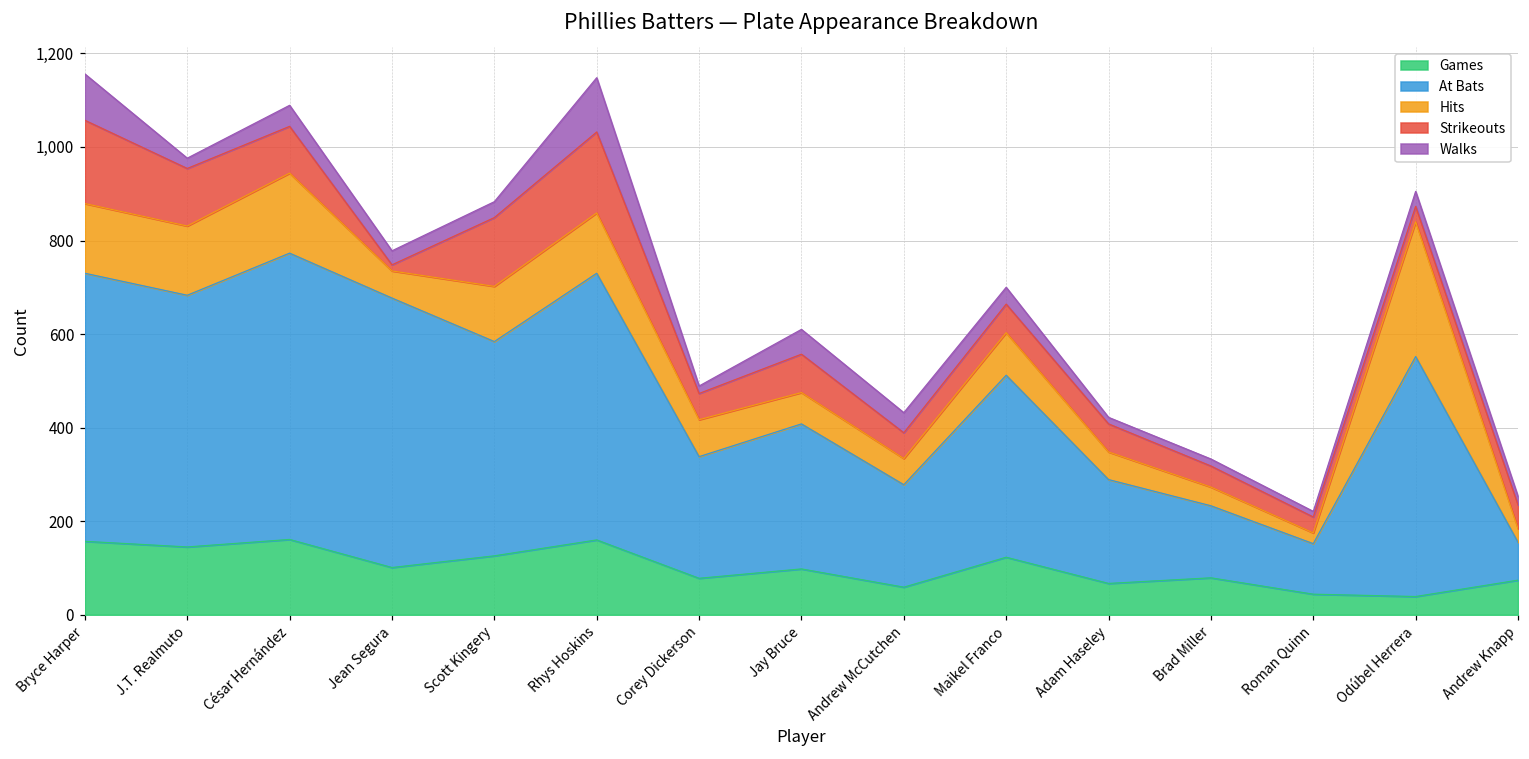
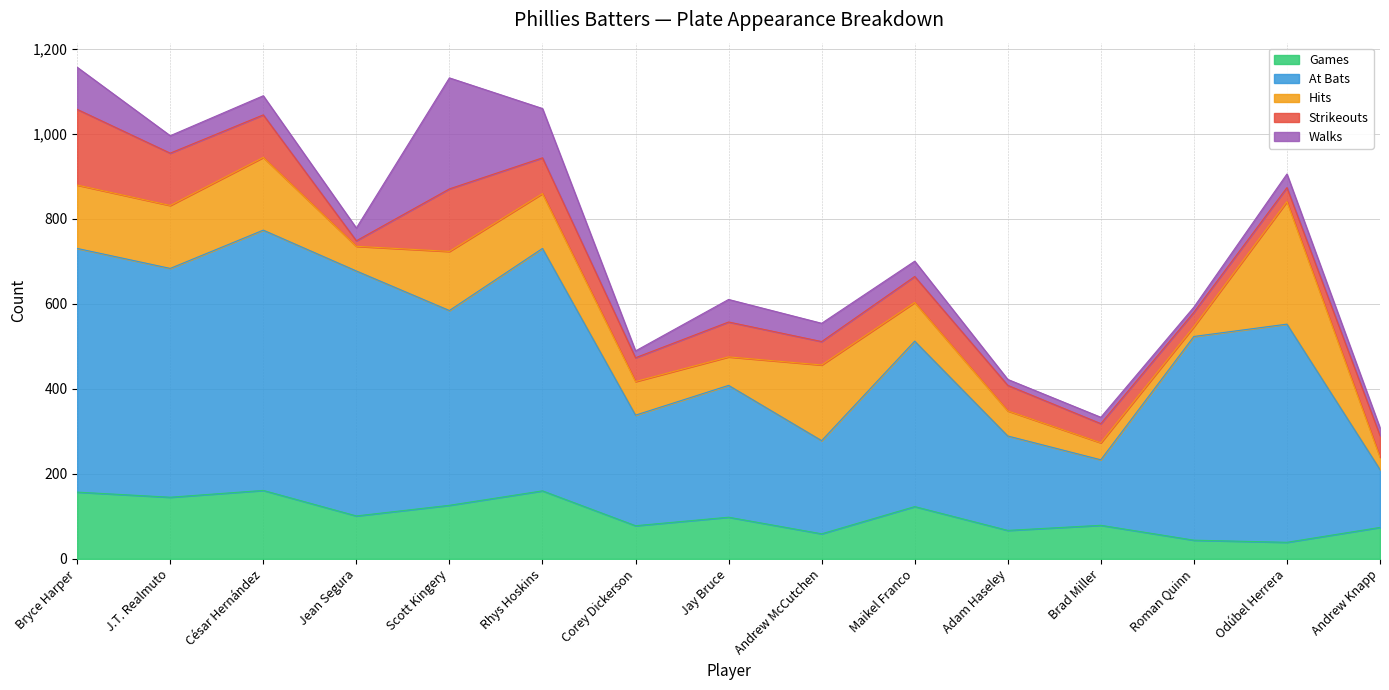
  {
    "Games": {
      "Bryce Harper": 160,
      "J.T. Realmuto": 150,
      "César Hernández": 160,
      "Jean Segura": 100,
      "Scott Kingery": 130,
      "Rhys Hoskins": 160,
      "Corey Dickerson": 80,
      "Jay Bruce": 100,
      "Andrew McCutchen": 60,
      "Maikel Franco": 120,
      "Adam Haseley": 70,
      "Brad Miller": 80,
      "Roman Quinn": 40,
      "Odúbel Herrera": 40,
      "Andrew Knapp": 70
    },
    "At Bats": {
      "Bryce Harper": 570,
      "J.T. Realmuto": 540,
      "César Hernández": 610,
      "Jean Segura": 580,
      "Scott Kingery": 460,
      "Rhys Hoskins": 570,
      "Corey Dickerson": 260,
      "Jay Bruce": 310,
      "Andrew McCutchen": 220,
      "Maikel Franco": 390,
      "Adam Haseley": 220,
      "Brad Miller": 150,
-     "Roman Quinn": 110,
+     "Roman Quinn": 480,
      "Odúbel Herrera": 510,
-     "Andrew Knapp": 80
+     "Andrew Knapp": 140
    },
    "Hits": {
      "Bryce Harper": 150,
      "J.T. Realmuto": 150,
      "César Hernández": 170,
      "Jean Segura": 60,
-     "Scott Kingery": 120,
+     "Scott Kingery": 140,
      "Rhys Hoskins": 130,
      "Corey Dickerson": 80,
      "Jay Bruce": 70,
-     "Andrew McCutchen": 60,
+     "Andrew McCutchen": 180,
      "Maikel Franco": 90,
      "Adam Haseley": 60,
      "Brad Miller": 40,
      "Roman Quinn": 20,
      "Odúbel Herrera": 290,
      "Andrew Knapp": 30
    },
    "Strikeouts": {
      "Bryce Harper": 180,
      "J.T. Realmuto": 120,
      "César Hernández": 100,
      "Jean Segura": 10,
      "Scott Kingery": 150,
-     "Rhys Hoskins": 170,
+     "Rhys Hoskins": 80,
      "Corey Dickerson": 60,
      "Jay Bruce": 80,
      "Andrew McCutchen": 60,
      "Maikel Franco": 60,
      "Adam Haseley": 60,
      "Brad Miller": 50,
      "Roman Quinn": 30,
      "Odúbel Herrera": 30,
      "Andrew Knapp": 50
    },
    "Walks": {
      "Bryce Harper": 100,
-     "J.T. Realmuto": 20,
+     "J.T. Realmuto": 40,
      "César Hernández": 50,
      "Jean Segura": 30,
-     "Scott Kingery": 30,
+     "Scott Kingery": 260,
      "Rhys Hoskins": 120,
      "Corey Dickerson": 20,
      "Jay Bruce": 50,
      "Andrew McCutchen": 40,
      "Maikel Franco": 40,
      "Adam Haseley": 10,
      "Brad Miller": 20,
      "Roman Quinn": 10,
      "Odúbel Herrera": 30,
      "Andrew Knapp": 20
    }
  }
